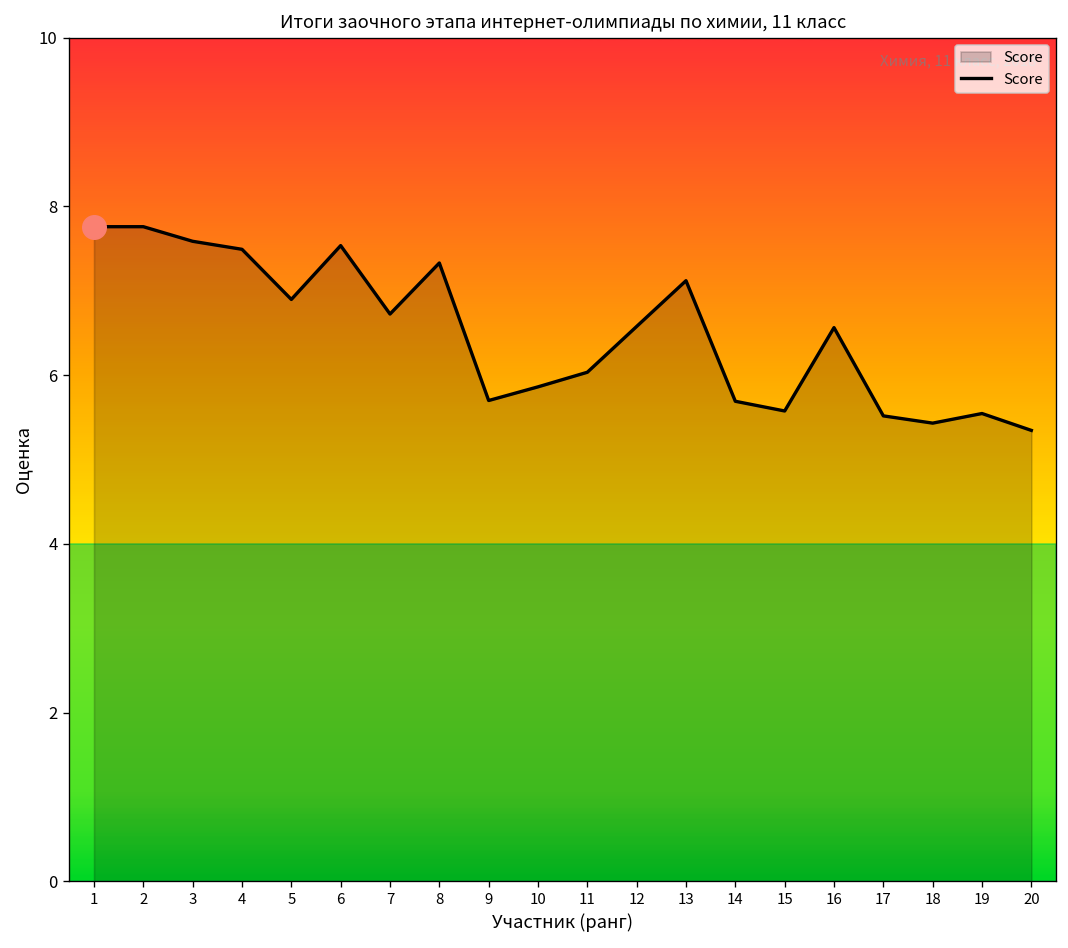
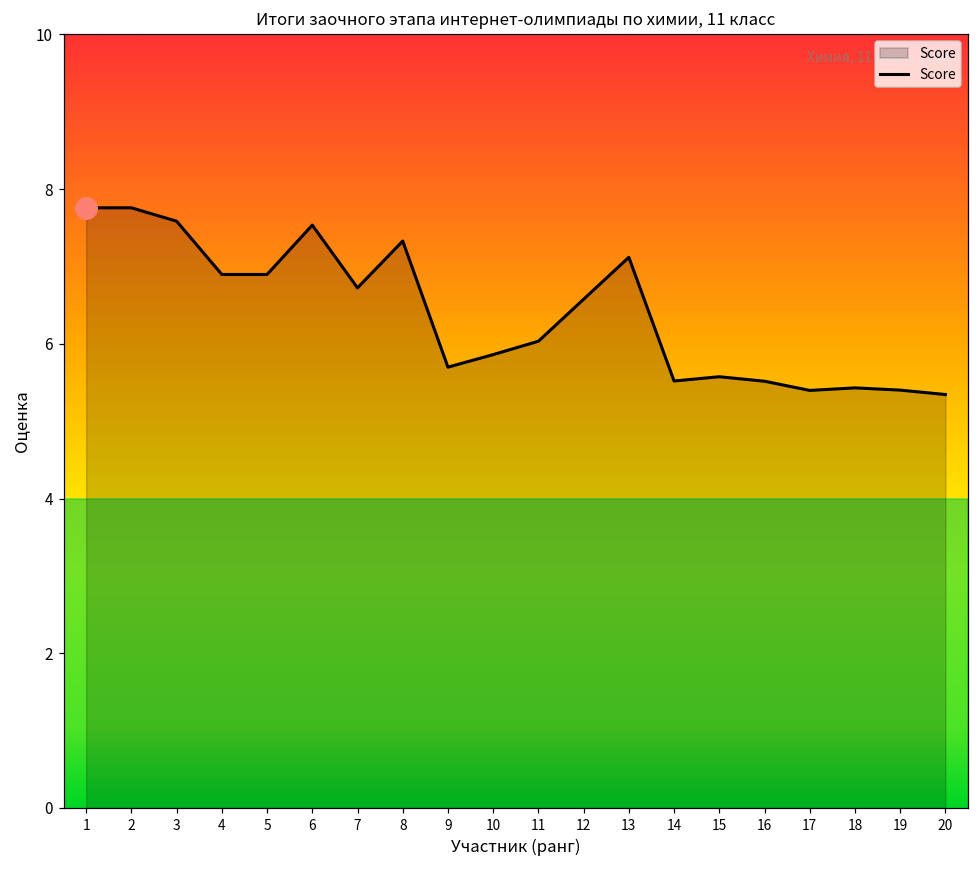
  {
    "Score": {
      "2": 7.8,
      "3": 7.6,
-     "4": 7.5,
+     "4": 6.9,
      "5": 6.9,
      "6": 7.5,
      "7": 6.7,
      "8": 7.3,
      "9": 5.7,
      "10": 5.9,
      "11": 6.0,
      "12": 6.6,
      "13": 7.1,
-     "14": 5.7,
+     "14": 5.5,
      "15": 5.6,
-     "16": 6.6,
-     "17": 5.5,
+     "16": 5.5,
+     "17": 5.4,
      "18": 5.4,
-     "19": 5.5,
+     "19": 5.4,
      "20": 5.3
    }
  }
